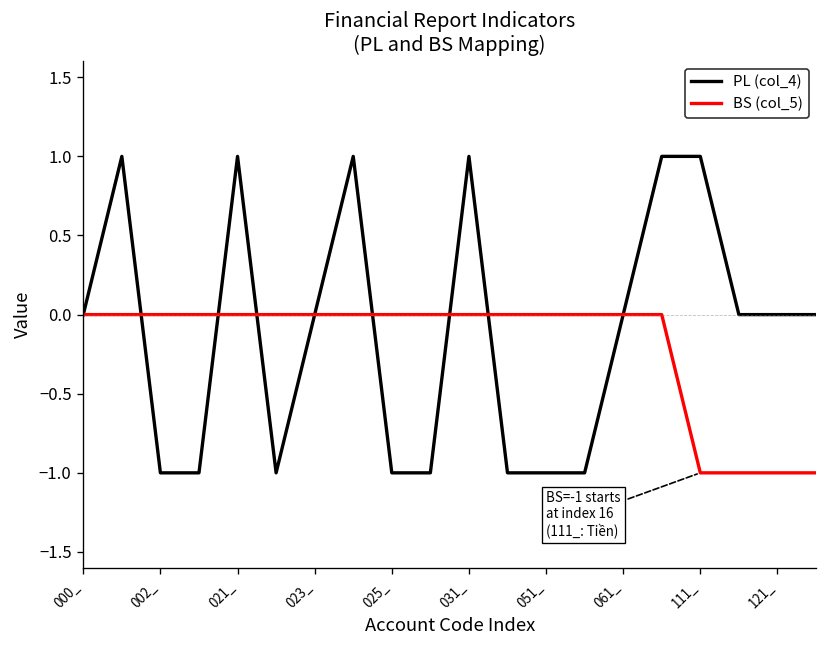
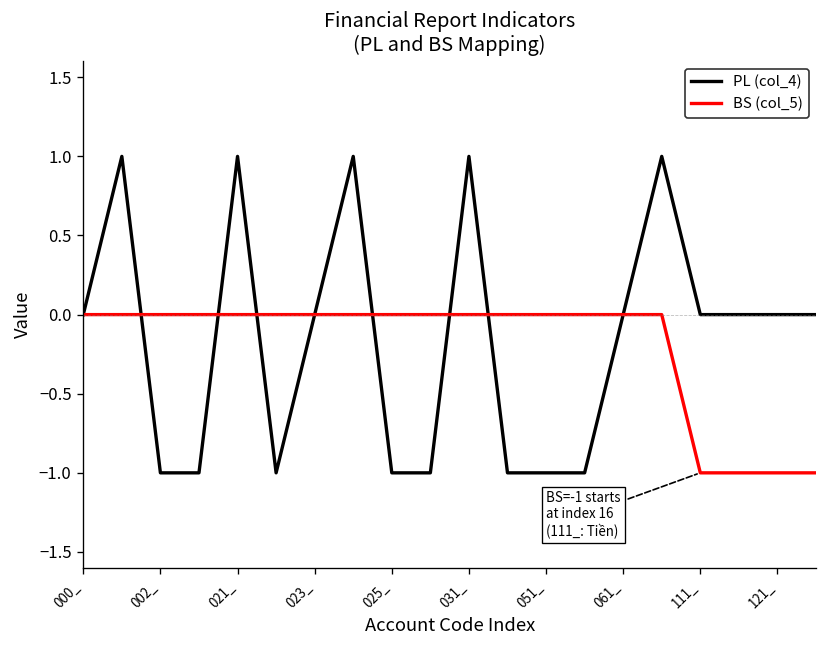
  {
    "PL (col_4)": {
      "002_": -1,
      "021_": 1,
      "025_": -1,
      "031_": 1,
-     "111_": 1,
+     "111_": 0,
      "121_": 0
    },
    "BS (col_5)": {
      "002_": 0,
      "021_": 0,
      "025_": 0,
      "031_": 0,
      "051_": 0,
      "111_": -1,
      "121_": -1
    }
  }
